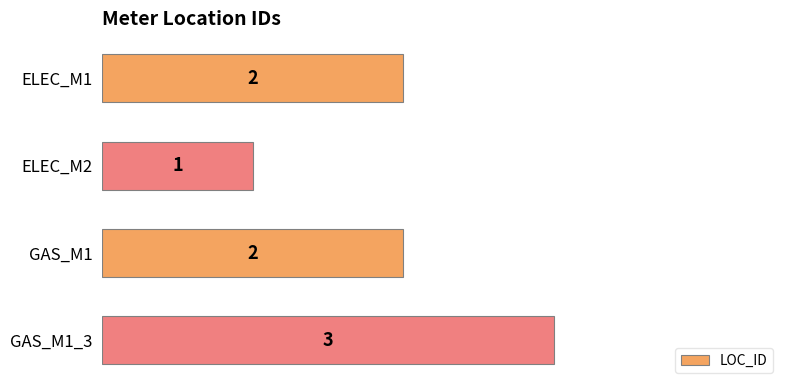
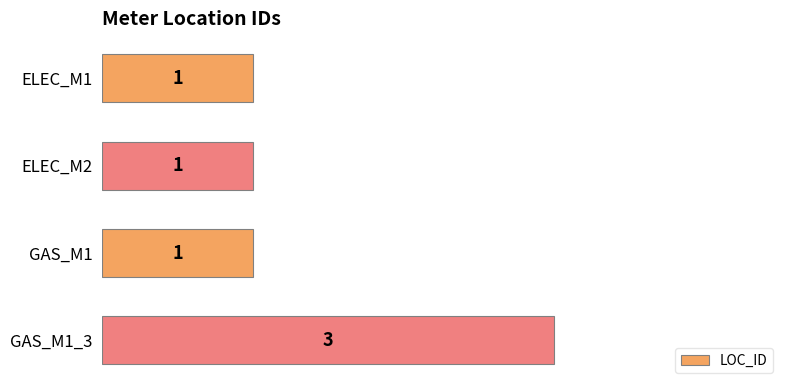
  {
-   "ELEC_M1": 2,
+   "ELEC_M1": 1,
    "ELEC_M2": 1,
-   "GAS_M1": 2,
+   "GAS_M1": 1,
    "GAS_M1_3": 3
  }
